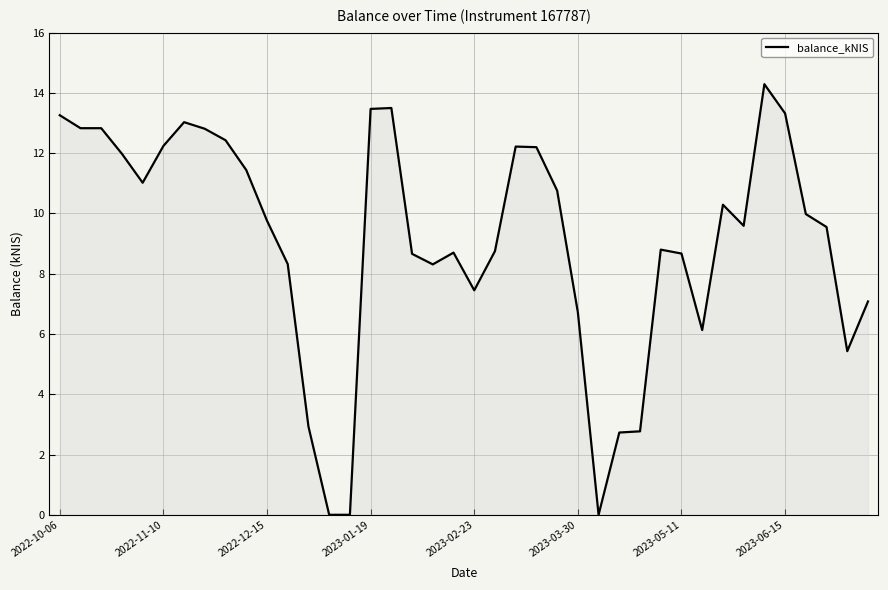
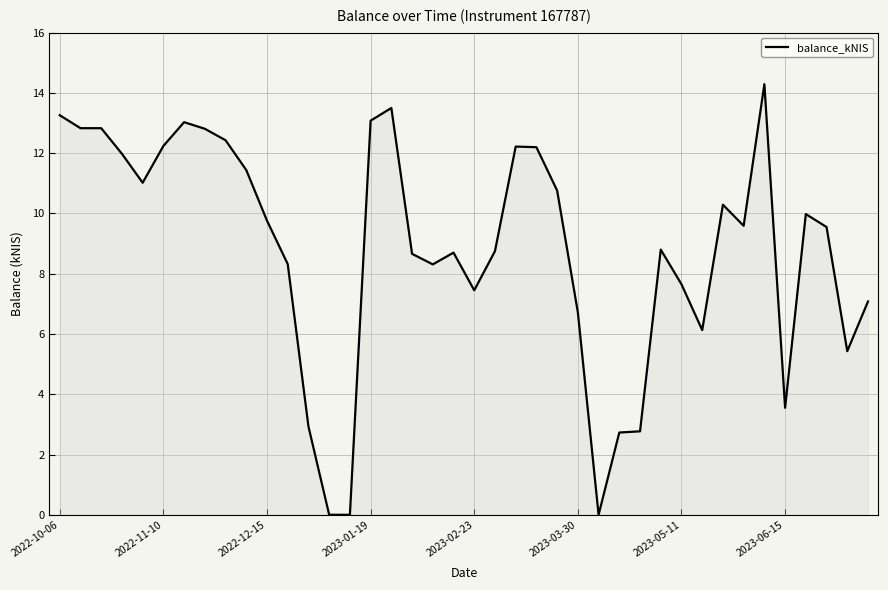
  {
    "2022-10-06": 13.3,
    "2022-11-10": 12.2,
    "2022-12-15": 9.8,
-   "2023-01-19": 13.5,
+   "2023-01-19": 13.1,
    "2023-02-23": 7.5,
    "2023-03-30": 6.7,
-   "2023-05-11": 8.7,
-   "2023-06-15": 13.3
+   "2023-05-11": 7.7,
+   "2023-06-15": 3.6
  }
